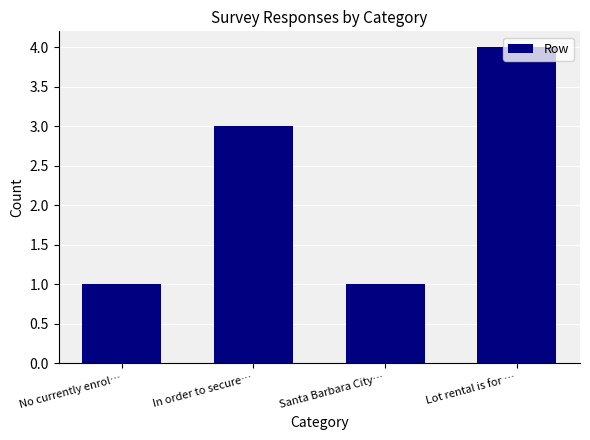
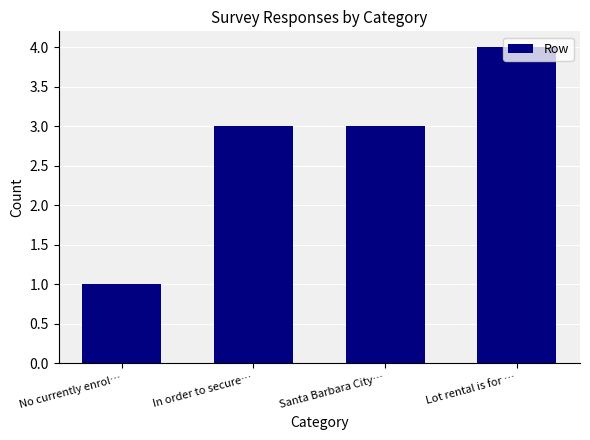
  {
    "No currently enrol…": 1,
    "In order to secure…": 3,
-   "Santa Barbara City…": 1
+   "Santa Barbara City…": 3
  }
